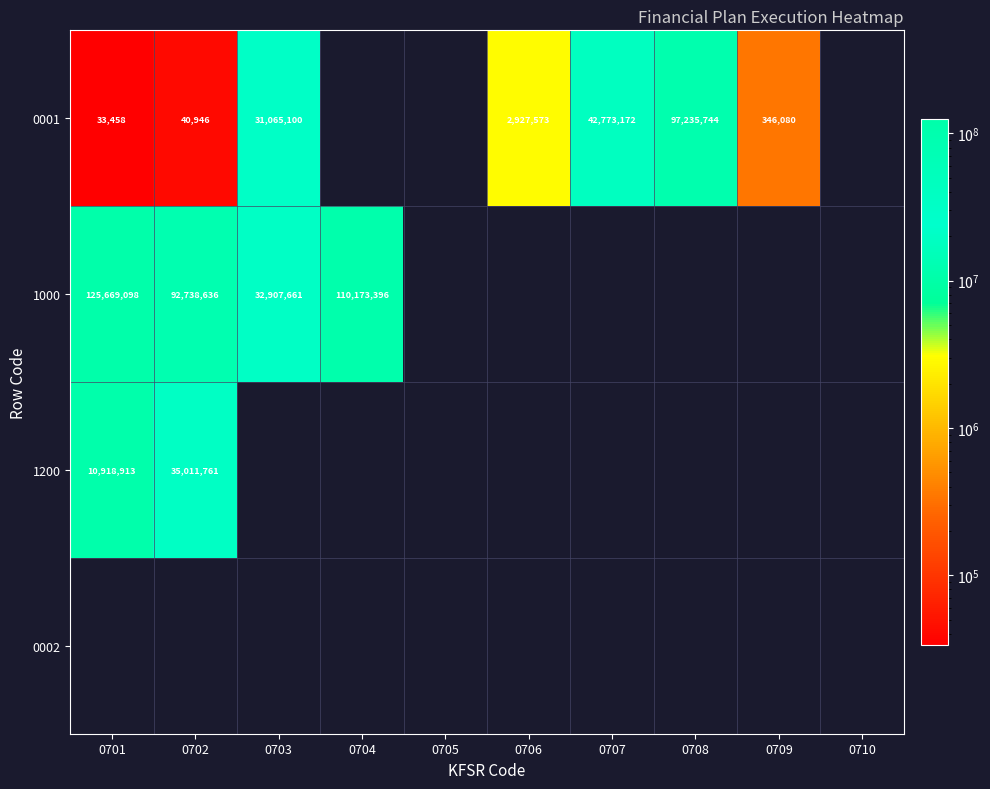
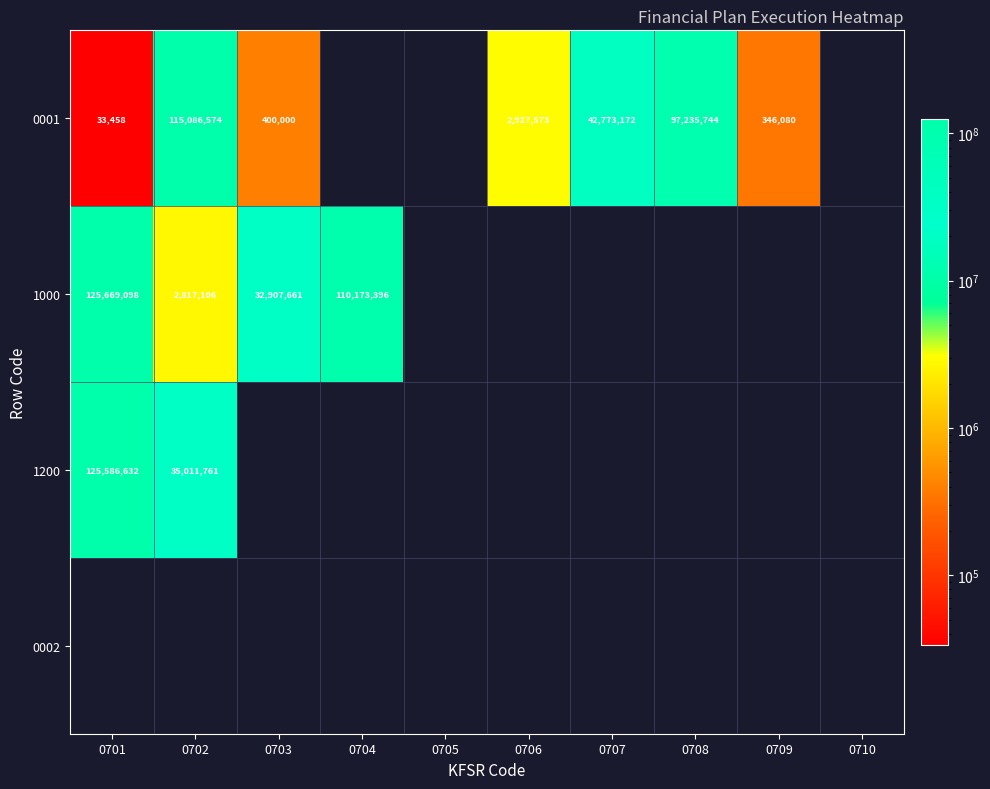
  {
    "0001": {
      "0701": "33,458",
-     "0702": "40,946",
-     "0703": "31,065,100",
+     "0702": "115,086,574",
+     "0703": "400,000",
      "0706": "2,927,573",
      "0707": "42,773,172",
      "0708": "97,235,744",
      "0709": "346,080"
    },
    "1000": {
      "0701": "125,669,098",
-     "0702": "92,738,636",
+     "0702": "2,817,106",
      "0703": "32,907,661",
      "0704": "110,173,396"
    },
    "1200": {
-     "0701": "10,918,913",
+     "0701": "125,586,632",
      "0702": "35,011,761"
    }
  }
